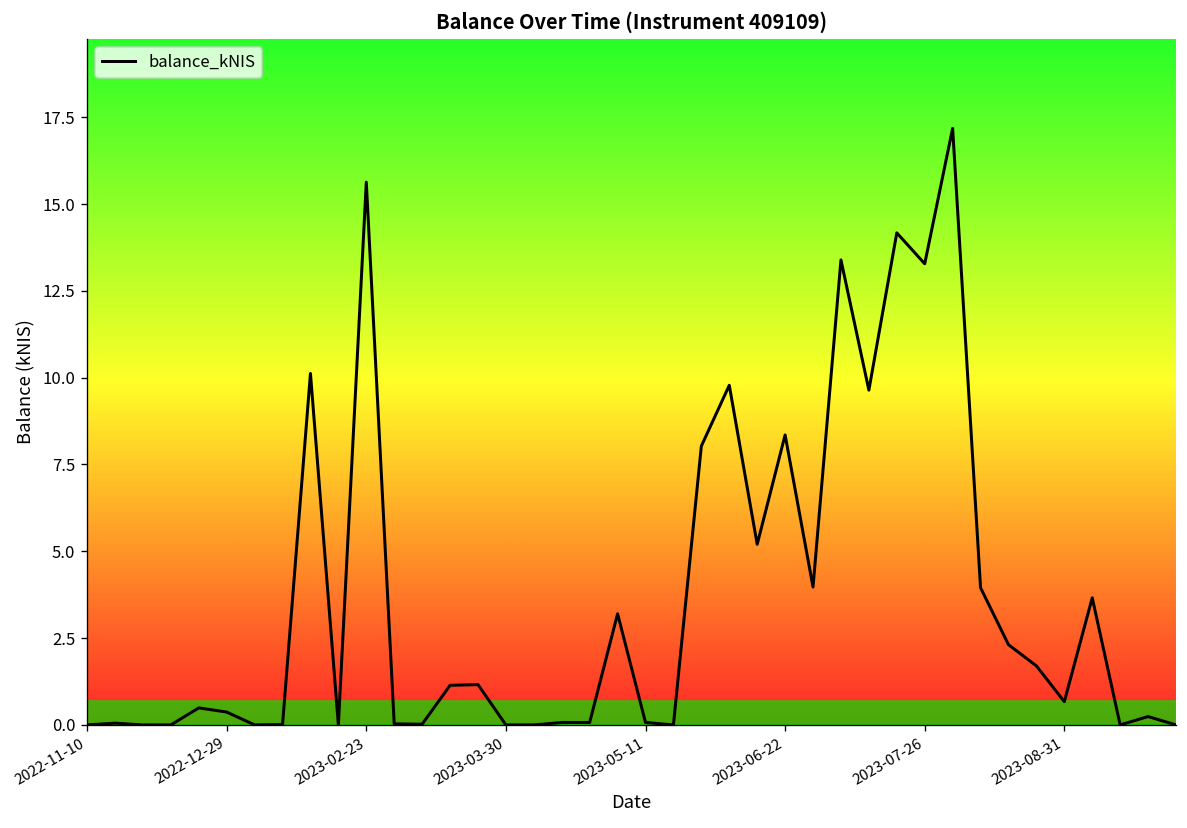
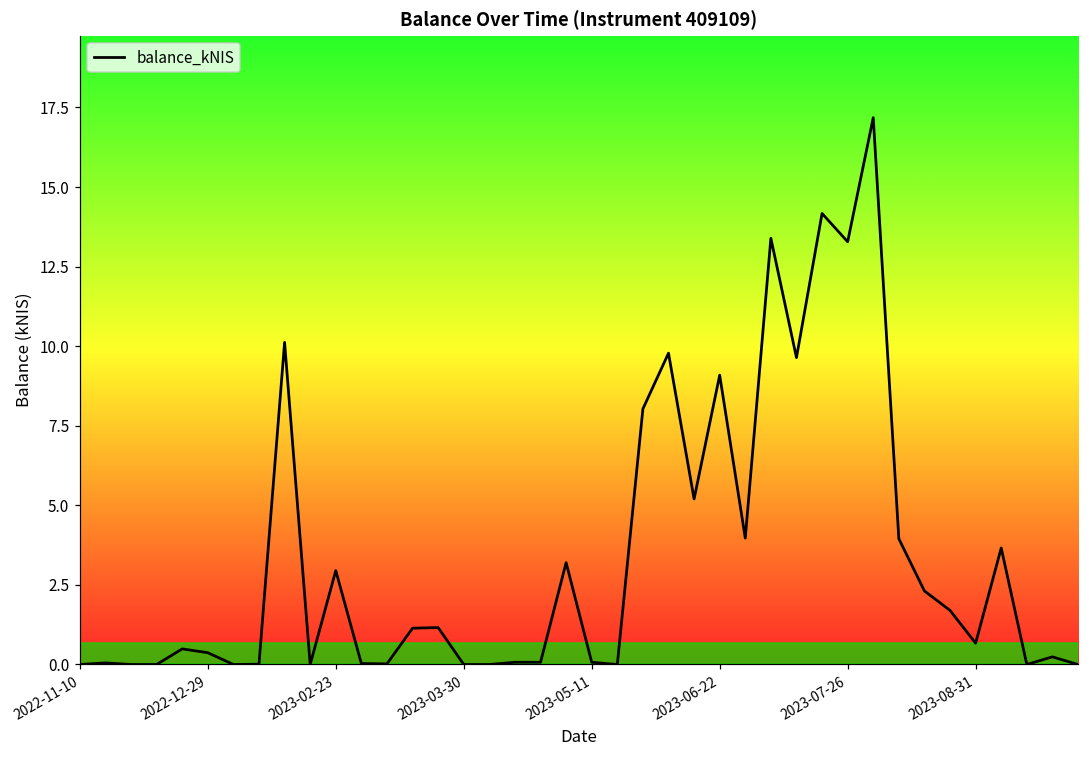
  {
-   "2023-02-23": 15.6,
-   "2023-06-22": 8.4,
+   "2023-02-23": 3.0,
+   "2023-06-22": 9.1,
    "2023-07-26": 13.3
  }
